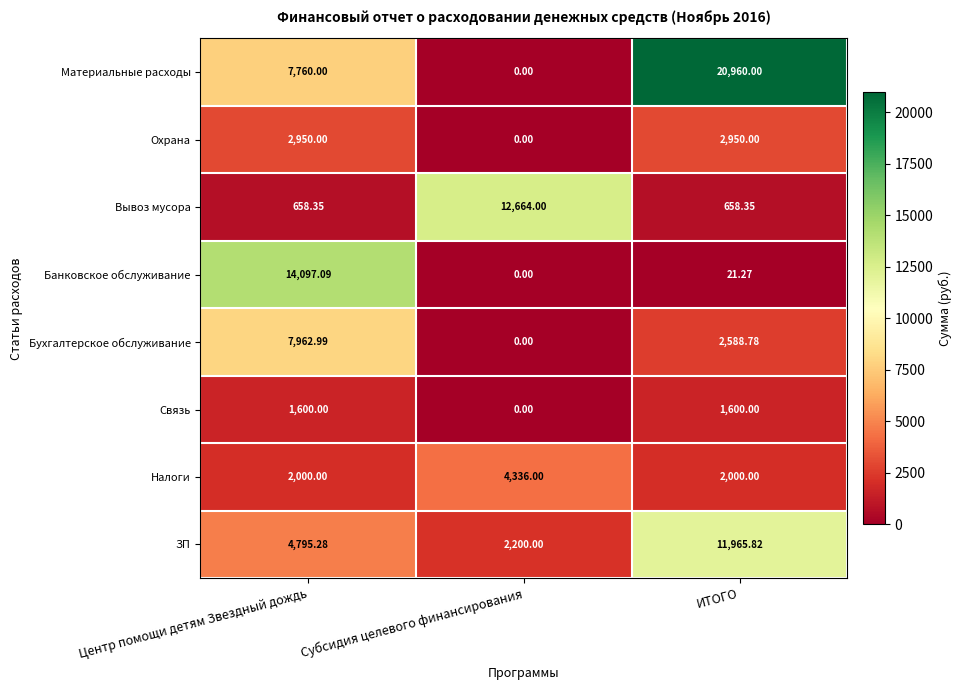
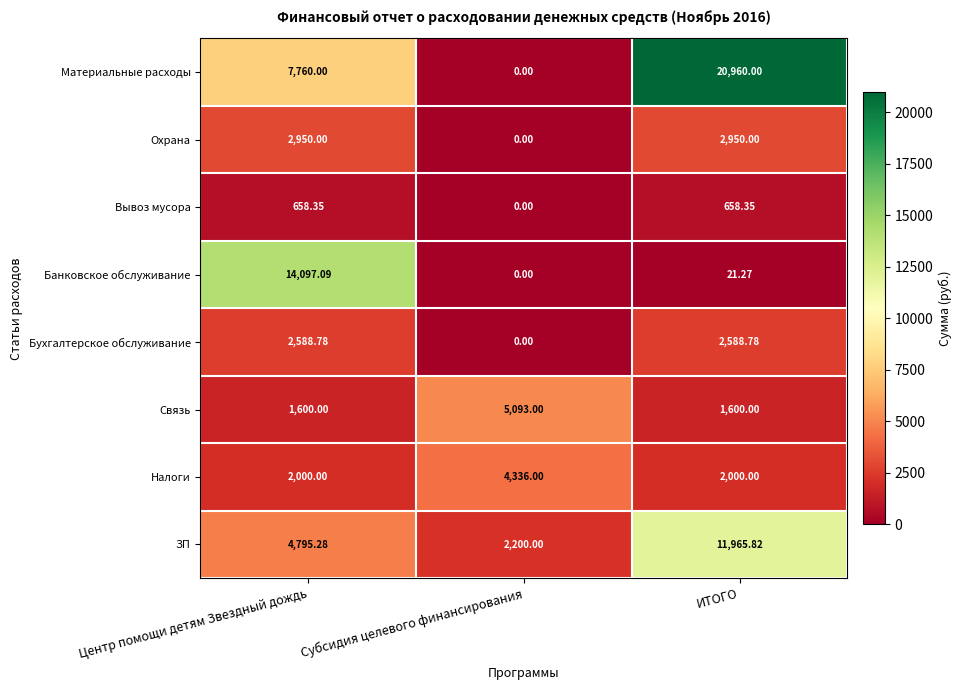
  {
    "Материальные расходы": {
      "Центр помощи детям Звездный дождь": "7,760.00",
      "Субсидия целевого финансирования": "0.00",
      "ИТОГО": "20,960.00"
    },
    "Охрана": {
      "Центр помощи детям Звездный дождь": "2,950.00",
      "Субсидия целевого финансирования": "0.00",
      "ИТОГО": "2,950.00"
    },
    "Вывоз мусора": {
      "Центр помощи детям Звездный дождь": "658.35",
-     "Субсидия целевого финансирования": "12,664.00",
+     "Субсидия целевого финансирования": "0.00",
      "ИТОГО": "658.35"
    },
    "Банковское обслуживание": {
      "Центр помощи детям Звездный дождь": "14,097.09",
      "Субсидия целевого финансирования": "0.00",
      "ИТОГО": "21.27"
    },
    "Бухгалтерское обслуживание": {
-     "Центр помощи детям Звездный дождь": "7,962.99",
+     "Центр помощи детям Звездный дождь": "2,588.78",
      "Субсидия целевого финансирования": "0.00",
      "ИТОГО": "2,588.78"
    },
    "Связь": {
      "Центр помощи детям Звездный дождь": "1,600.00",
-     "Субсидия целевого финансирования": "0.00",
+     "Субсидия целевого финансирования": "5,093.00",
      "ИТОГО": "1,600.00"
    },
    "Налоги": {
      "Центр помощи детям Звездный дождь": "2,000.00",
      "Субсидия целевого финансирования": "4,336.00",
      "ИТОГО": "2,000.00"
    },
    "ЗП": {
      "Центр помощи детям Звездный дождь": "4,795.28",
      "Субсидия целевого финансирования": "2,200.00",
      "ИТОГО": "11,965.82"
    }
  }
